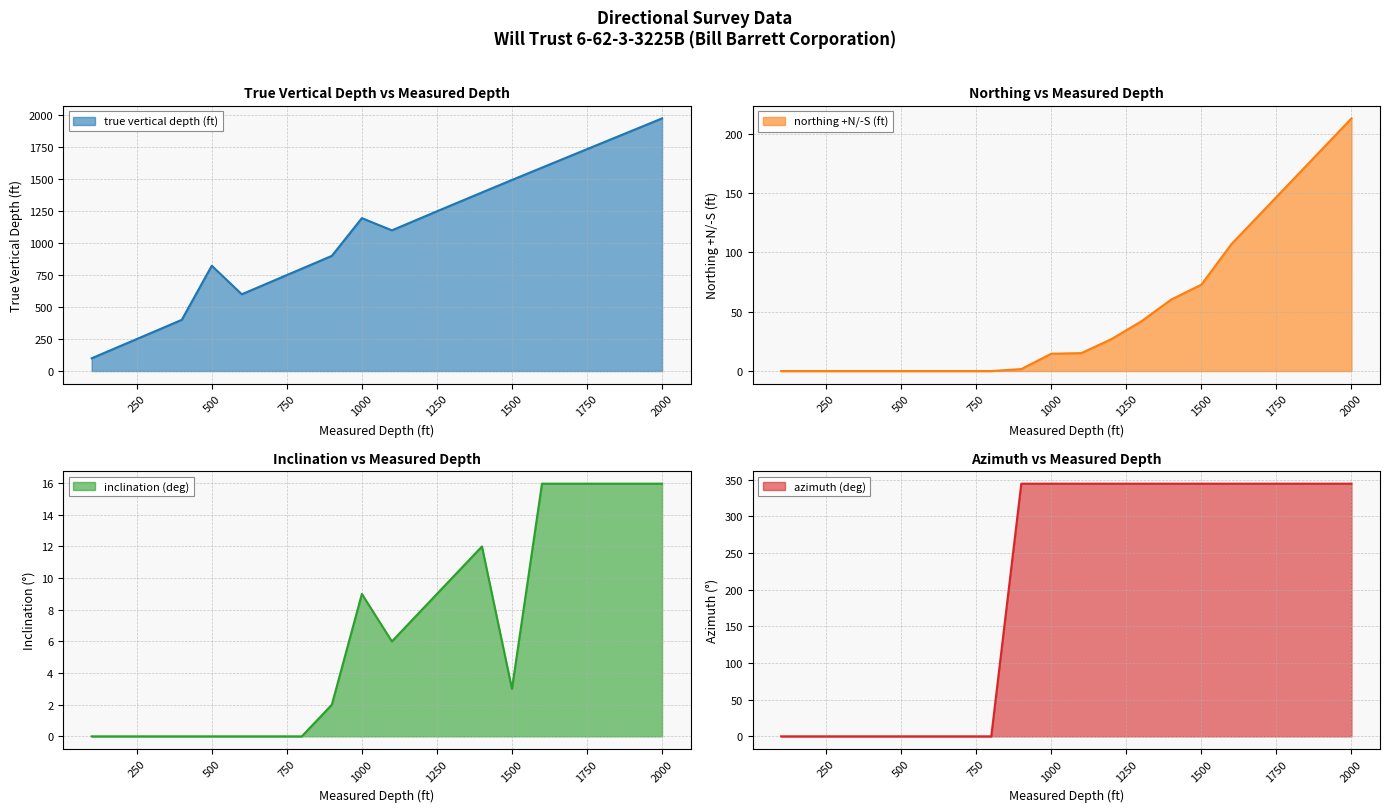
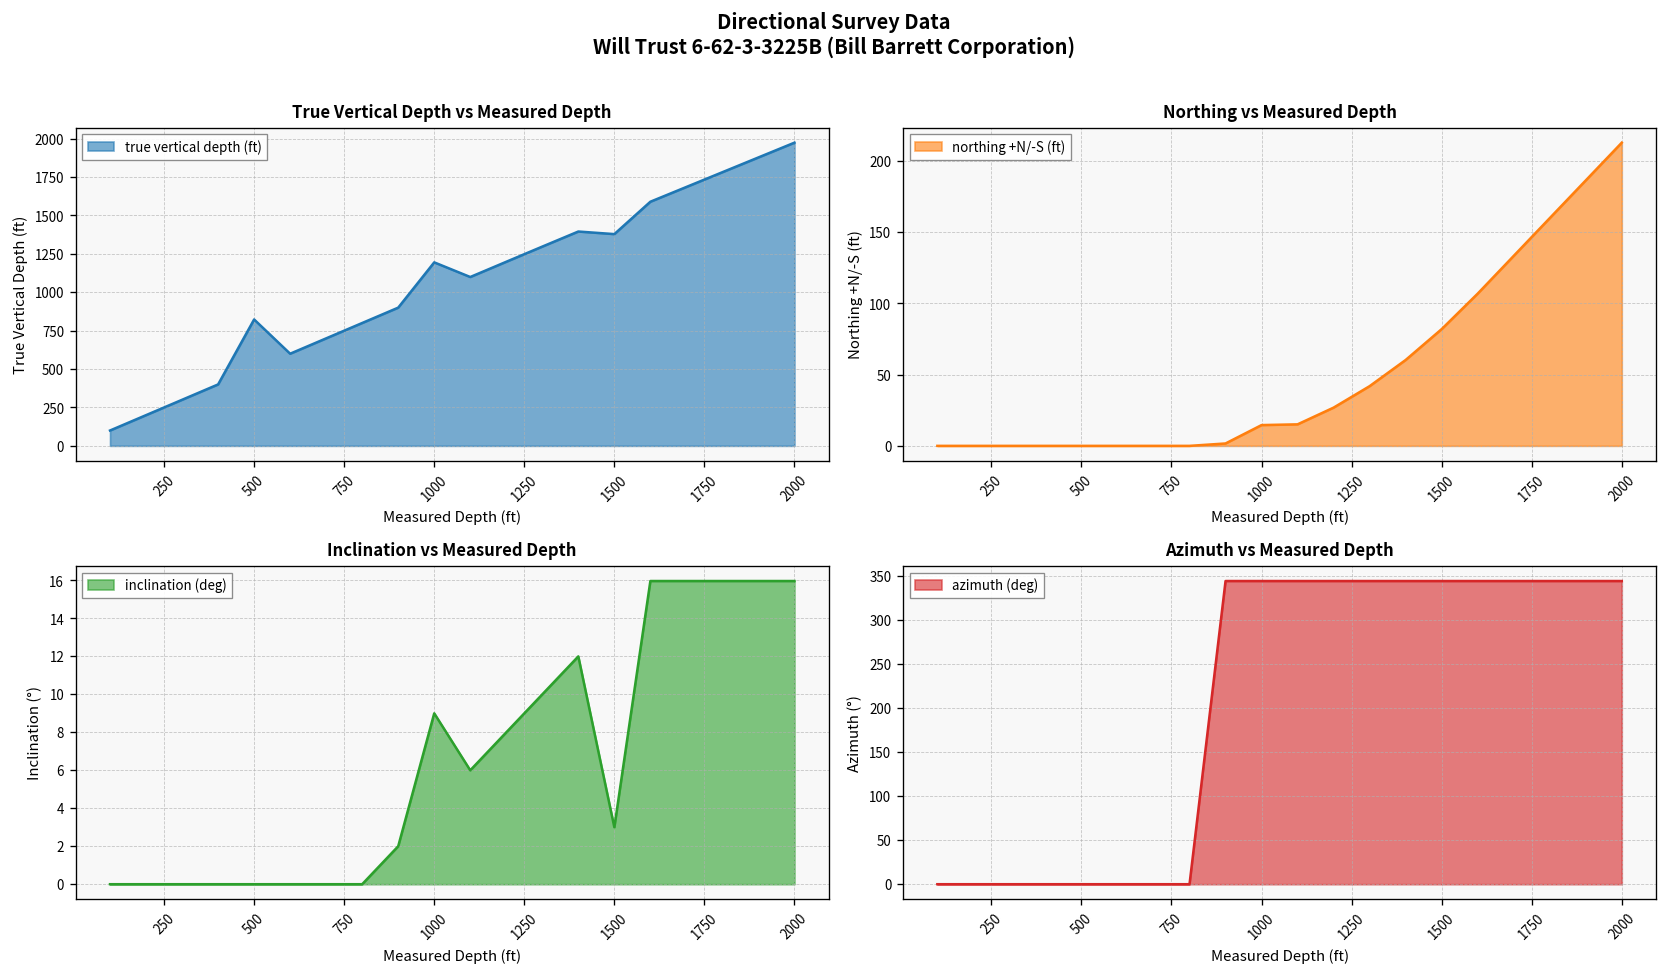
  {
    "True Vertical Depth vs Measured Depth": {
      "500": 820,
      "1000": 1190,
-     "1500": 1490,
+     "1500": 1380,
      "2000": 1970
    },
    "Northing vs Measured Depth": {
      "500": 0,
      "1000": 15,
-     "1500": 73,
+     "1500": 82,
      "2000": 213
    },
    "Inclination vs Measured Depth": {
      "500": 0.0,
      "1000": 9.0,
      "1500": 3.0,
      "2000": 16.0
    },
    "Azimuth vs Measured Depth": {
      "500": 0,
      "1000": 340,
      "1500": 340,
      "2000": 340
    }
  }
